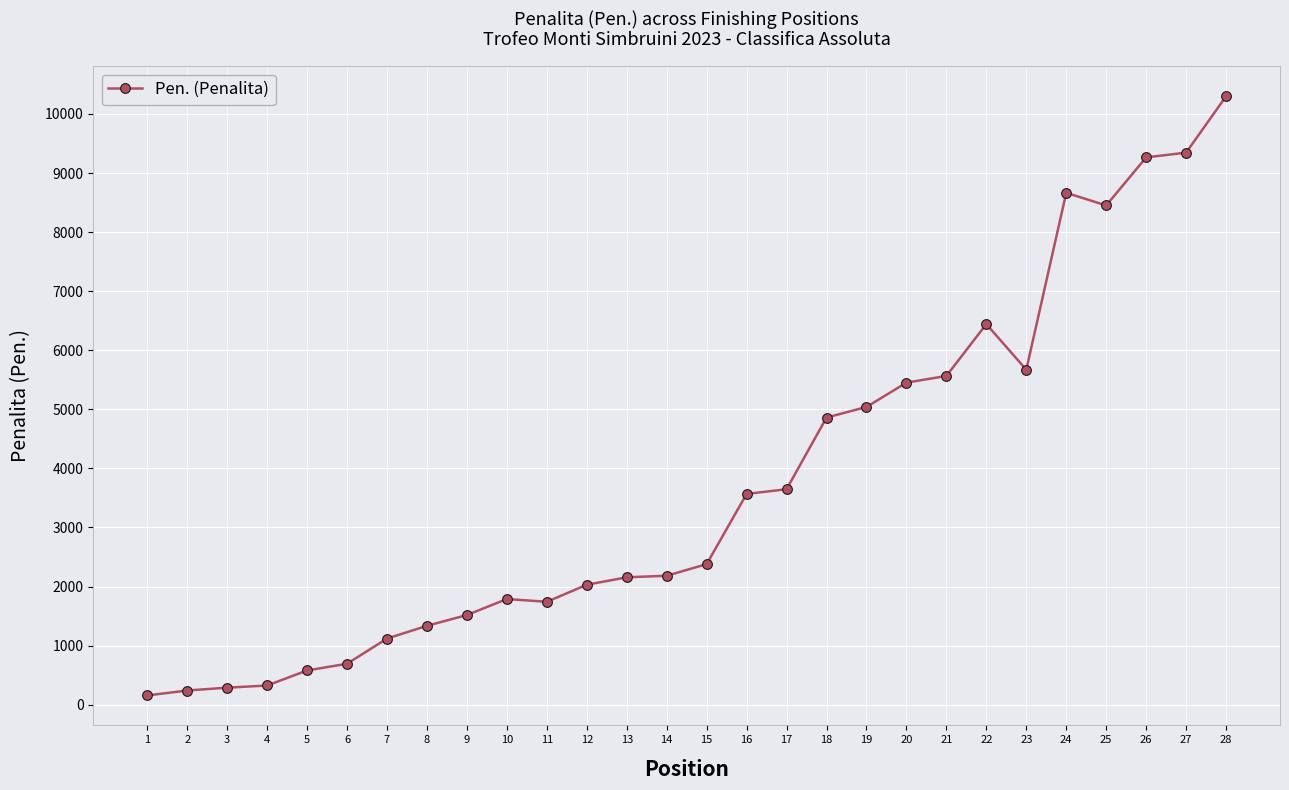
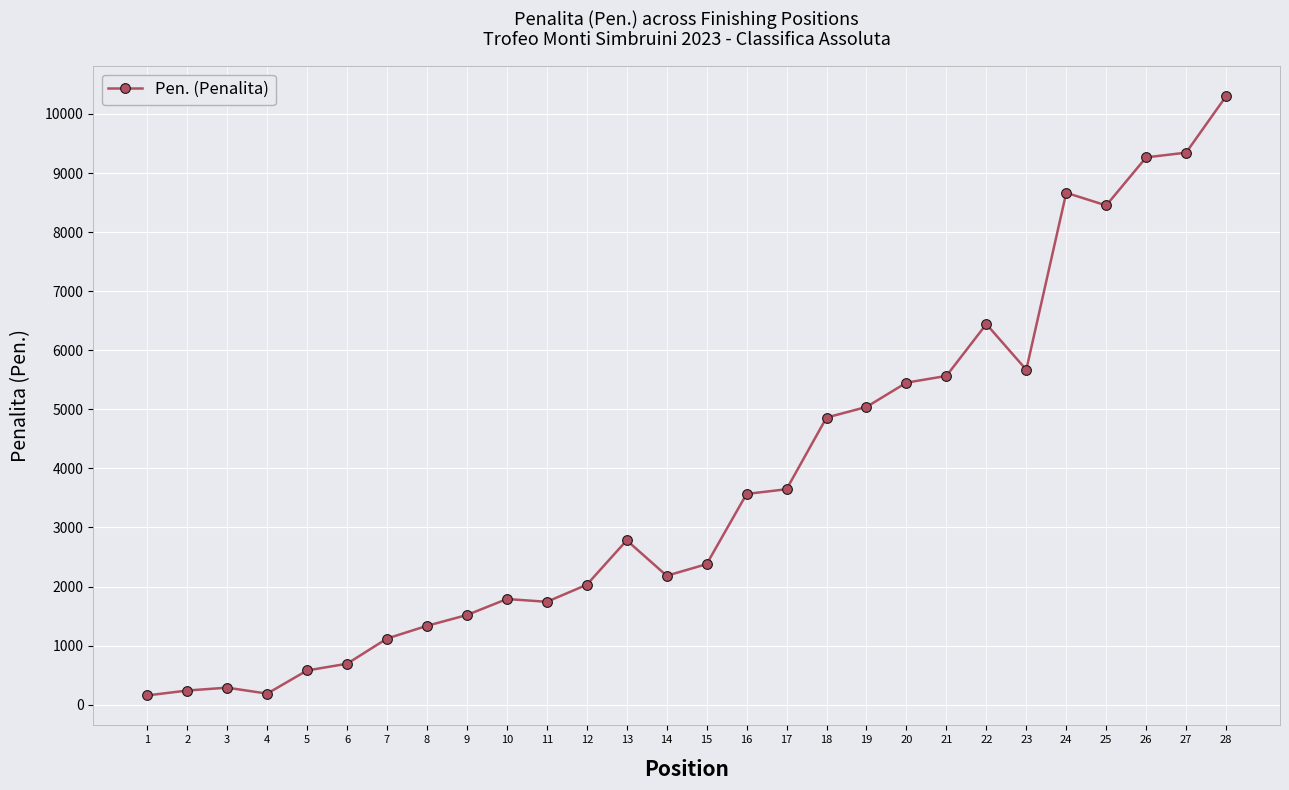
  {
    "1": 200,
    "2": 200,
    "3": 300,
-   "4": 300,
+   "4": 200,
    "5": 600,
    "6": 700,
    "7": 1100,
    "8": 1300,
    "9": 1500,
    "10": 1800,
    "11": 1700,
    "12": 2000,
-   "13": 2200,
+   "13": 2800,
    "14": 2200,
    "15": 2400,
    "16": 3600,
    "17": 3600,
    "18": 4900,
    "19": 5000,
    "20": 5500,
    "21": 5600,
    "22": 6400,
    "23": 5700,
    "24": 8700,
    "25": 8500,
    "26": 9300,
    "27": 9300,
    "28": 10300
  }
